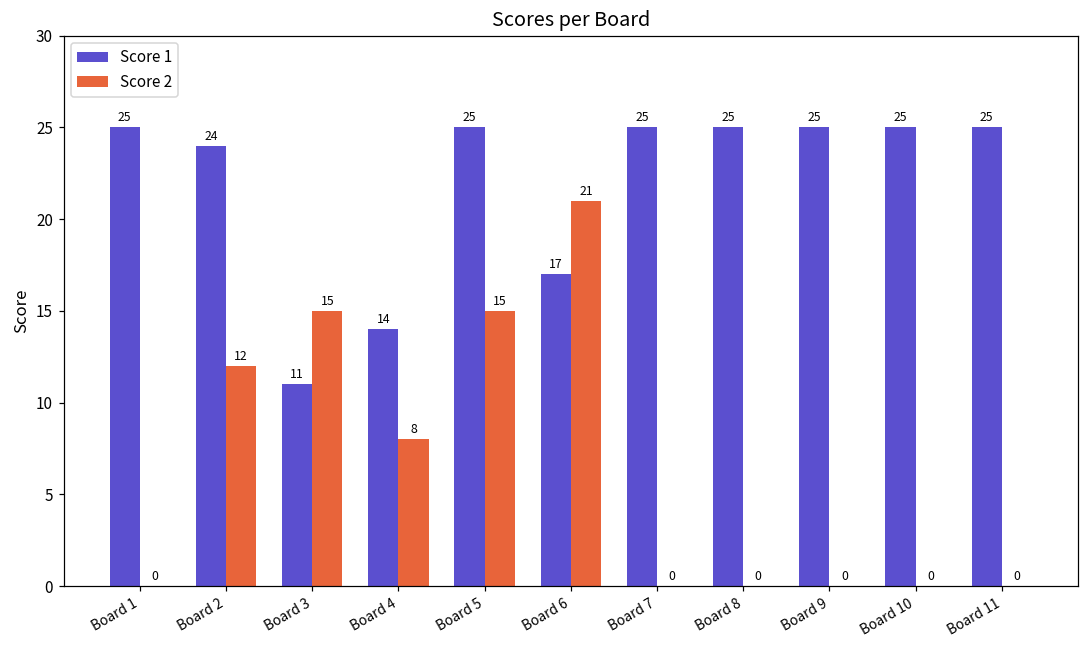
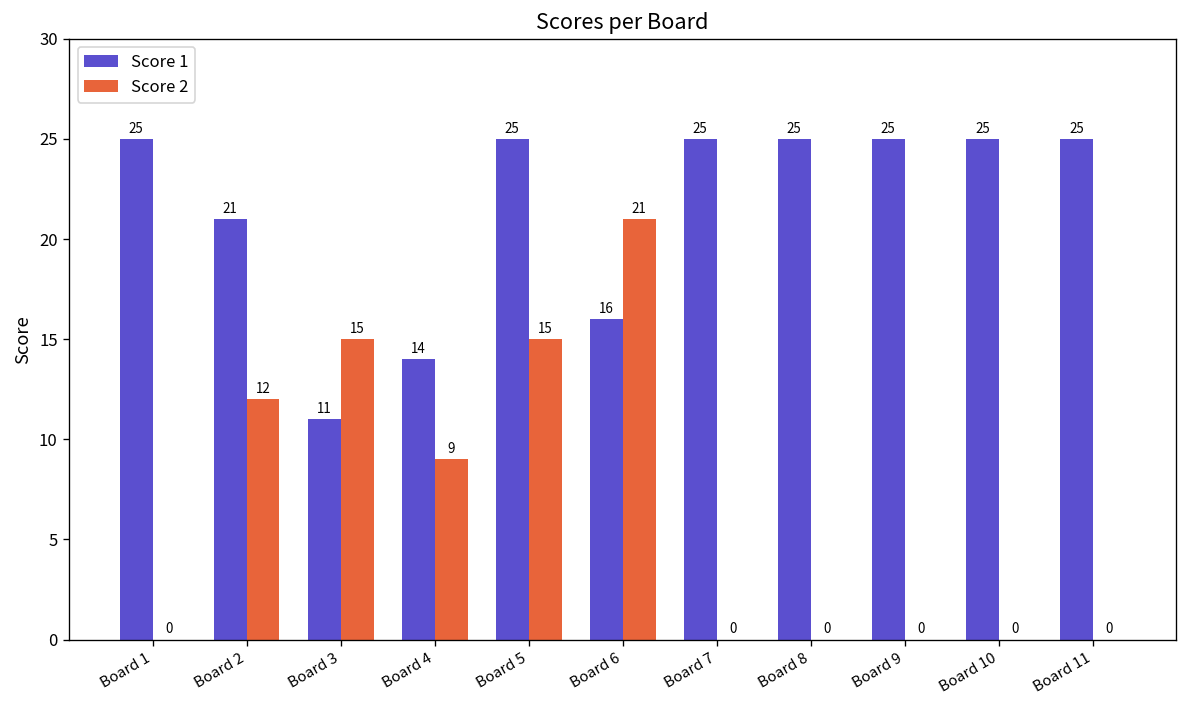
  {
    "Score 1": {
      "Board 1": 25,
-     "Board 2": 24,
+     "Board 2": 21,
      "Board 3": 11,
      "Board 4": 14,
      "Board 5": 25,
-     "Board 6": 17,
+     "Board 6": 16,
      "Board 7": 25,
      "Board 8": 25,
      "Board 9": 25,
      "Board 10": 25,
      "Board 11": 25
    },
    "Score 2": {
      "Board 1": 0,
      "Board 2": 12,
      "Board 3": 15,
-     "Board 4": 8,
+     "Board 4": 9,
      "Board 5": 15,
      "Board 6": 21,
      "Board 7": 0,
      "Board 8": 0,
      "Board 9": 0,
      "Board 10": 0,
      "Board 11": 0
    }
  }
